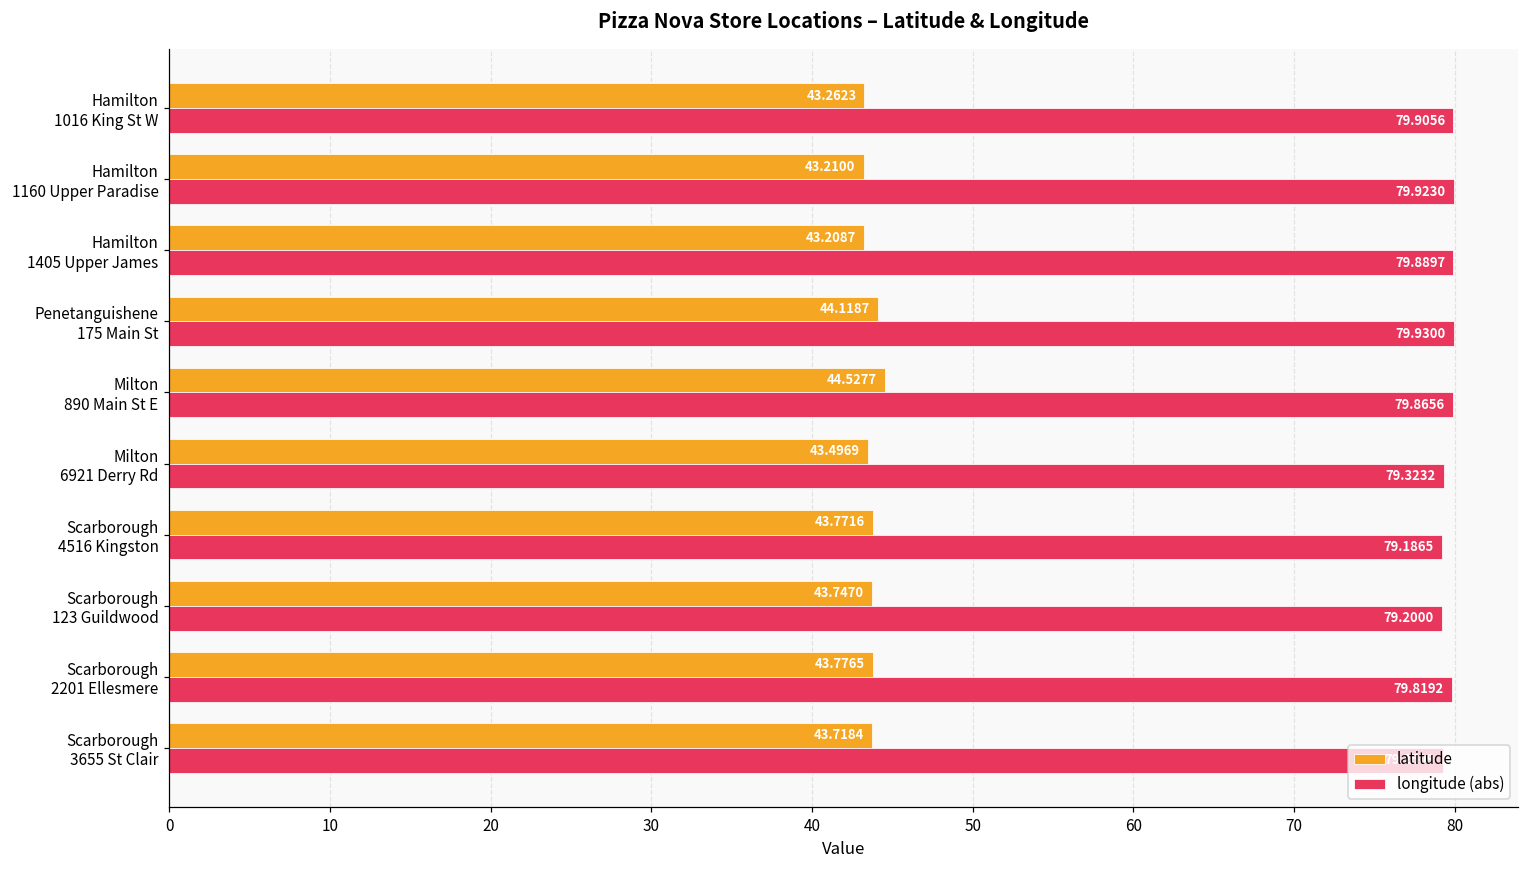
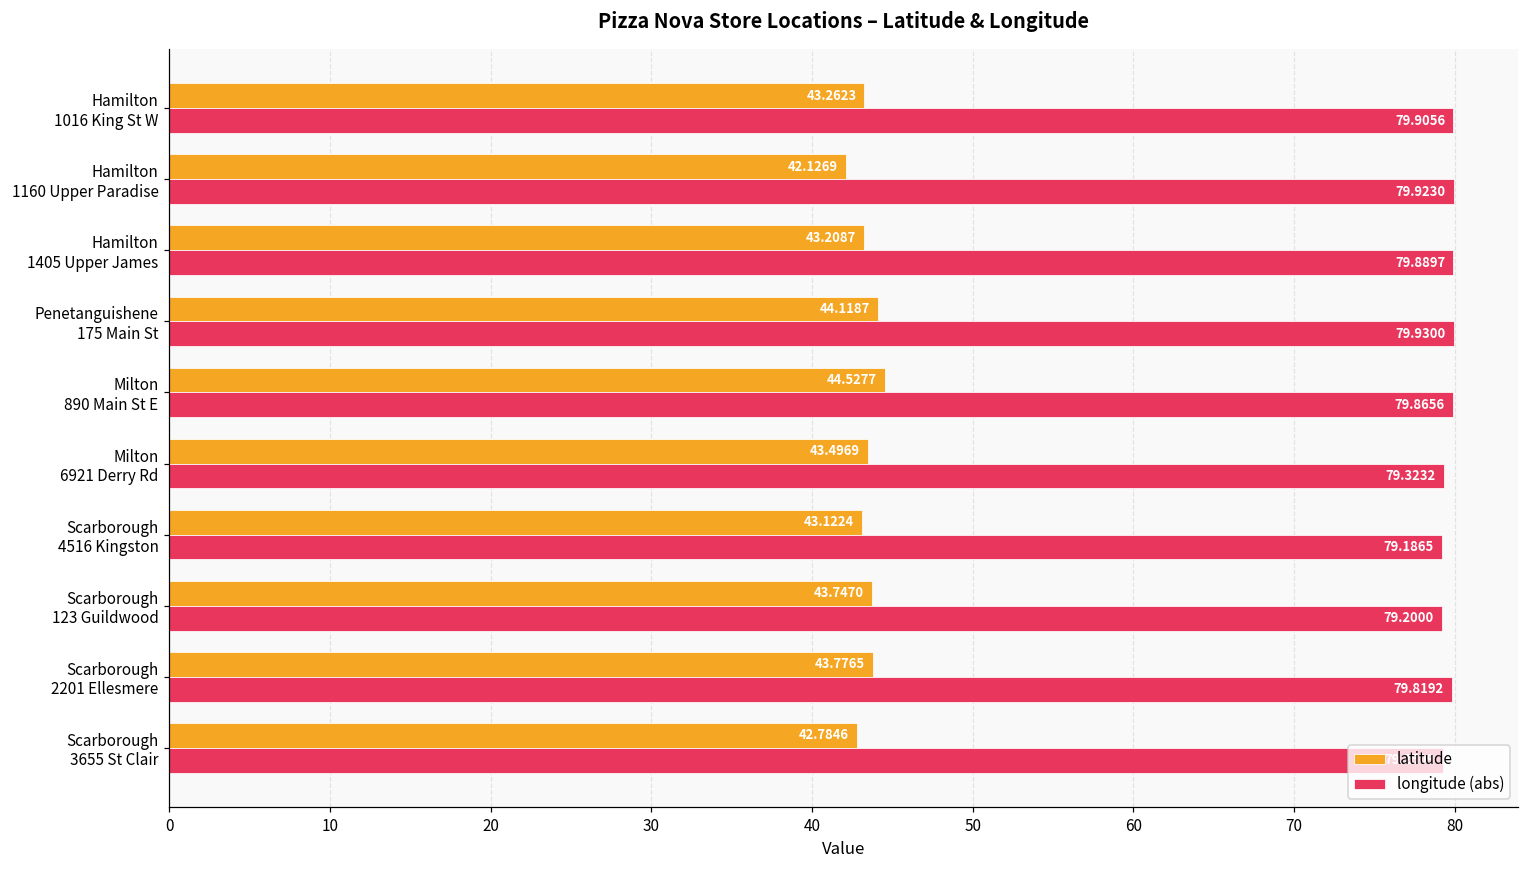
  {
    "latitude": {
      "Hamilton 1016 King St W": 43.2623,
-     "Hamilton 1160 Upper Paradise": 43.2100,
+     "Hamilton 1160 Upper Paradise": 42.1269,
      "Hamilton 1405 Upper James": 43.2087,
      "Penetanguishene 175 Main St": 44.1187,
      "Milton 890 Main St E": 44.5277,
      "Milton 6921 Derry Rd": 43.4969,
-     "Scarborough 4516 Kingston": 43.7716,
+     "Scarborough 4516 Kingston": 43.1224,
      "Scarborough 123 Guildwood": 43.7470,
      "Scarborough 2201 Ellesmere": 43.7765,
-     "Scarborough 3655 St Clair": 43.7184
+     "Scarborough 3655 St Clair": 42.7846
    },
    "longitude (abs)": {
      "Hamilton 1016 King St W": 79.9056,
      "Hamilton 1160 Upper Paradise": 79.9230,
      "Hamilton 1405 Upper James": 79.8897,
      "Penetanguishene 175 Main St": 79.9300,
      "Milton 890 Main St E": 79.8656,
      "Milton 6921 Derry Rd": 79.3232,
      "Scarborough 4516 Kingston": 79.1865,
      "Scarborough 123 Guildwood": 79.2000,
      "Scarborough 2201 Ellesmere": 79.8192
    }
  }
